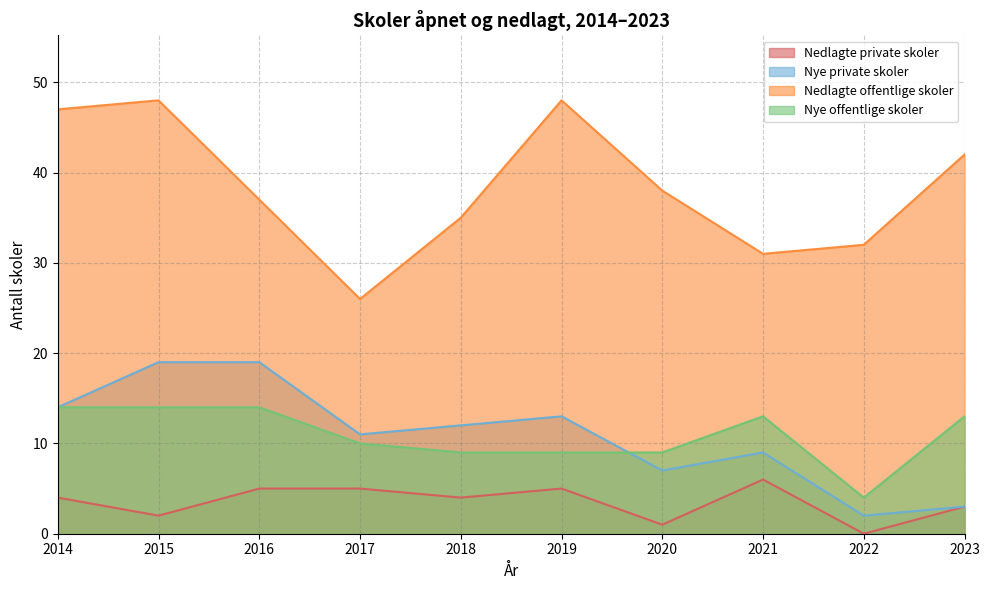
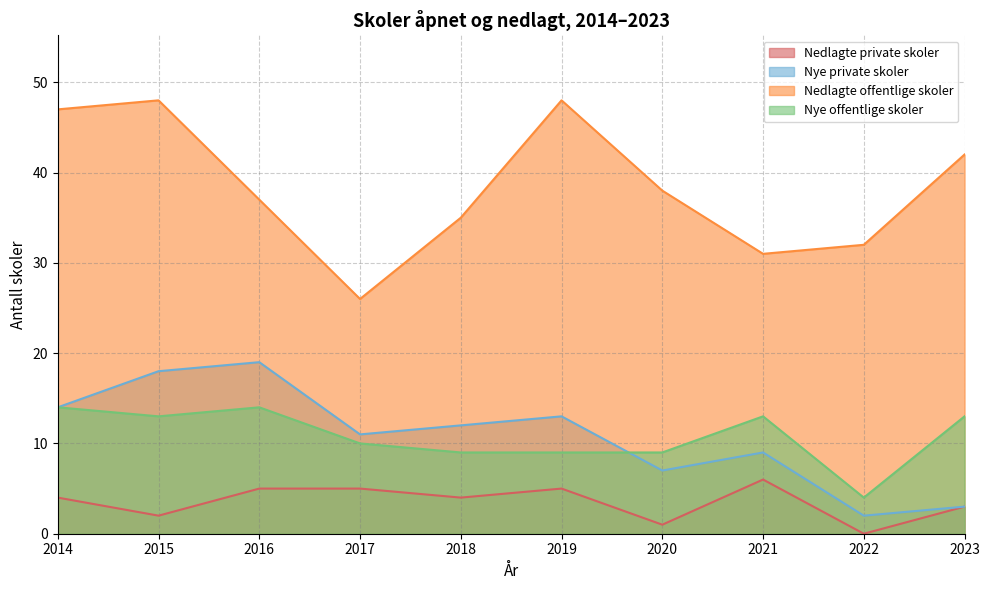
  {
    "Nedlagte private skoler": {
      "2014": 4,
      "2015": 2,
      "2016": 5,
      "2017": 5,
      "2018": 4,
      "2019": 5,
      "2020": 1,
      "2021": 6,
      "2022": 0
    },
    "Nye private skoler": {
-     "2015": 19,
+     "2015": 18,
      "2016": 19,
      "2017": 11,
      "2018": 12,
      "2019": 13,
      "2020": 7,
      "2021": 9,
      "2022": 2
    },
    "Nedlagte offentlige skoler": {
      "2014": 47,
      "2015": 48,
      "2016": 37,
      "2017": 26,
      "2018": 35,
      "2019": 48,
      "2020": 38,
      "2021": 31,
      "2022": 32,
      "2023": 42
    },
    "Nye offentlige skoler": {
-     "2015": 14,
+     "2015": 13,
      "2016": 14,
      "2017": 10,
      "2018": 9,
      "2019": 9,
      "2020": 9,
      "2021": 13,
      "2022": 4,
      "2023": 13
    }
  }
